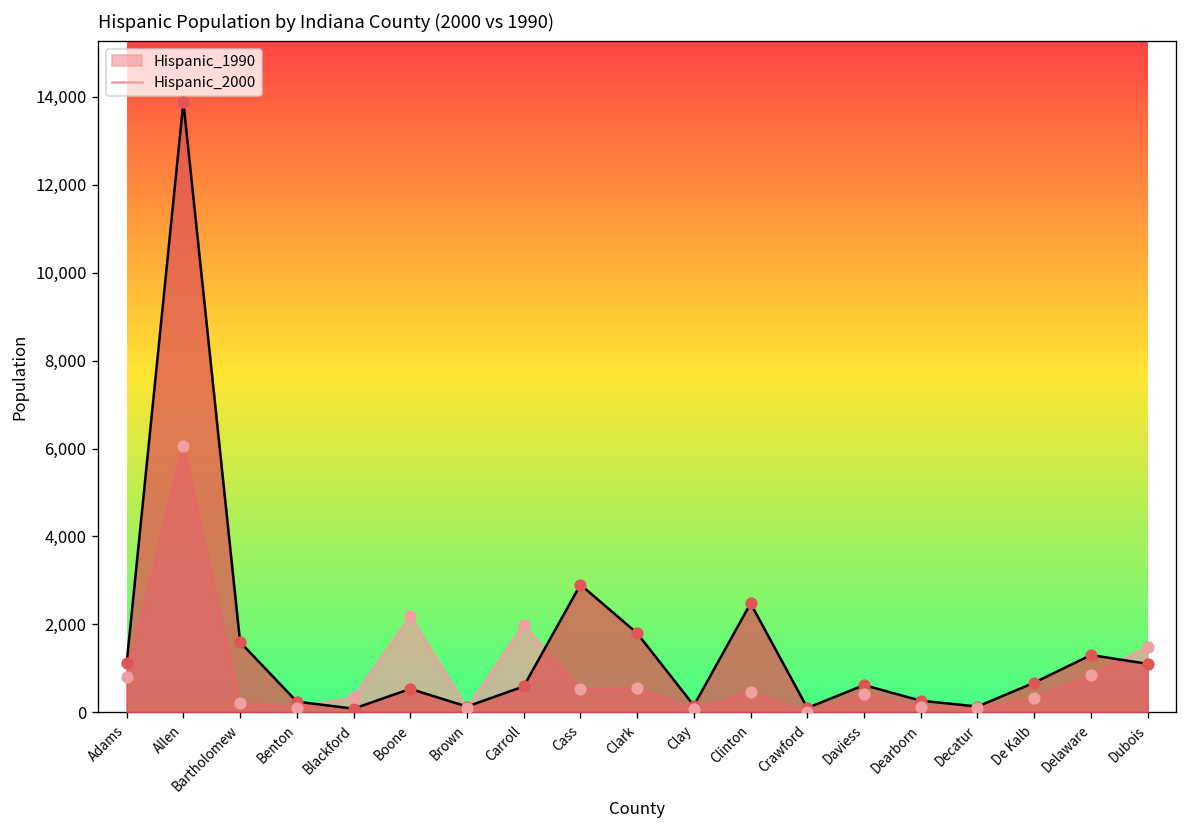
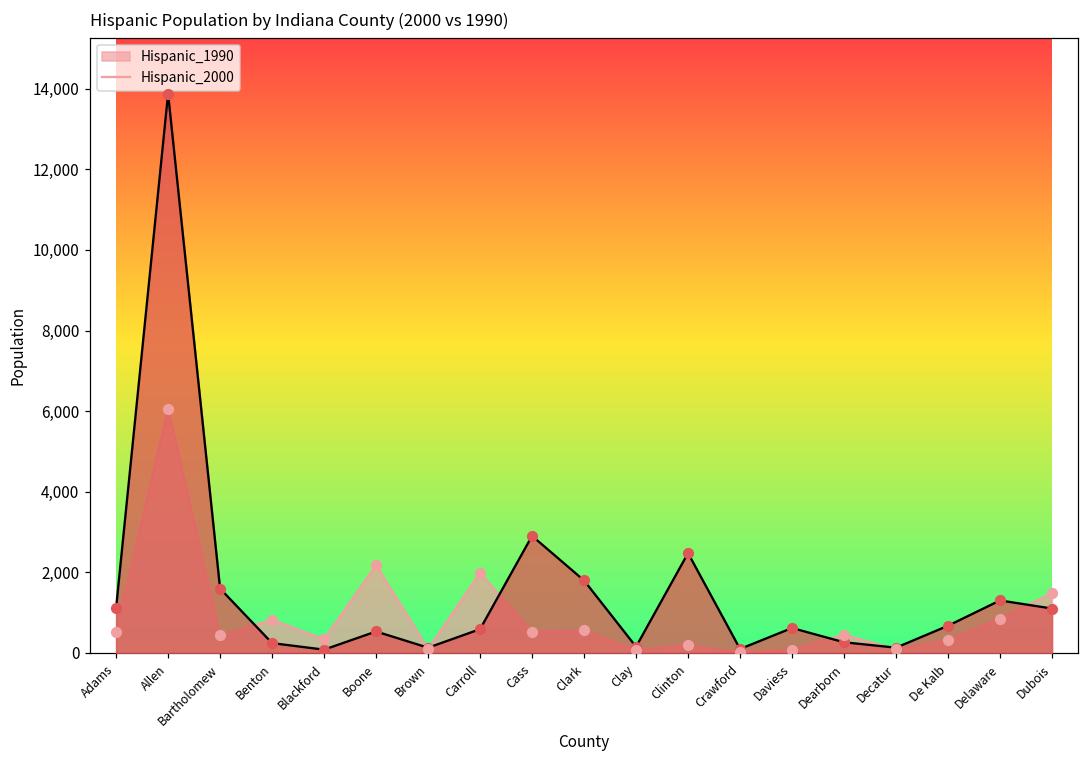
  {
    "Hispanic_1990": {
-     "Adams": "800",
+     "Adams": "500",
      "Allen": "6,100",
-     "Bartholomew": "200",
-     "Benton": "100",
+     "Bartholomew": "400",
+     "Benton": "800",
      "Blackford": "300",
      "Boone": "2,200",
      "Carroll": "2,000",
      "Cass": "500",
      "Clark": "600",
      "Clay": "100",
-     "Clinton": "500",
+     "Clinton": "200",
      "Crawford": "0",
-     "Daviess": "400",
-     "Dearborn": "100",
+     "Daviess": "100",
+     "Dearborn": "500",
      "De Kalb": "300",
      "Delaware": "900",
      "Dubois": "1,500"
    }
  }
